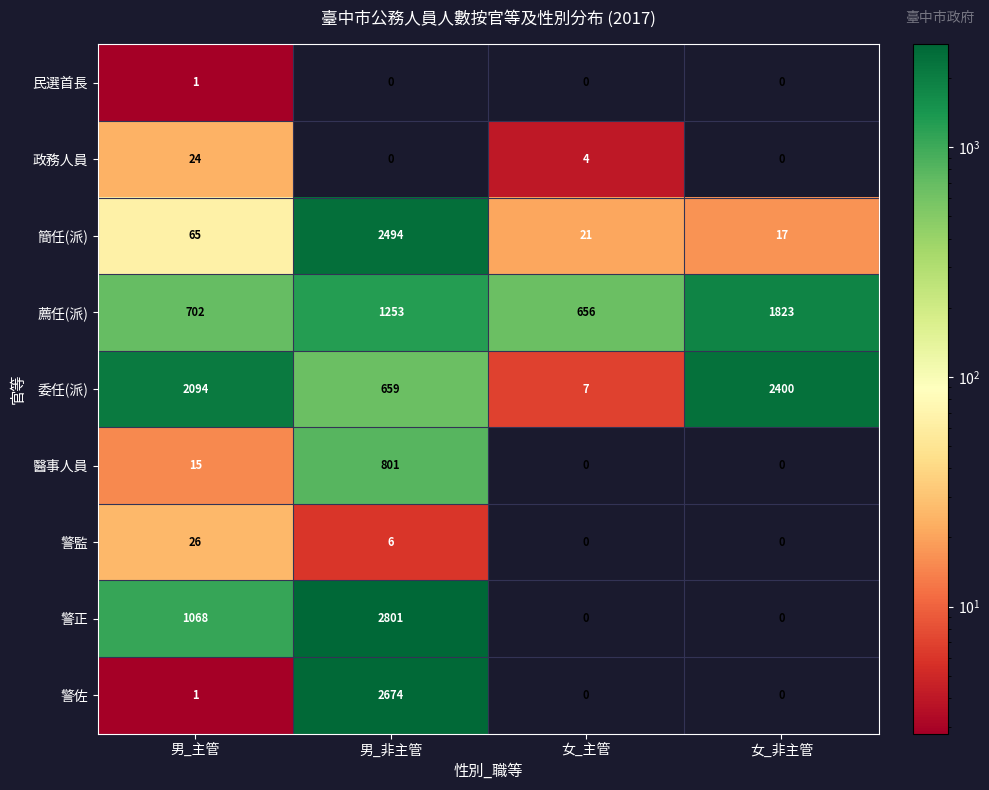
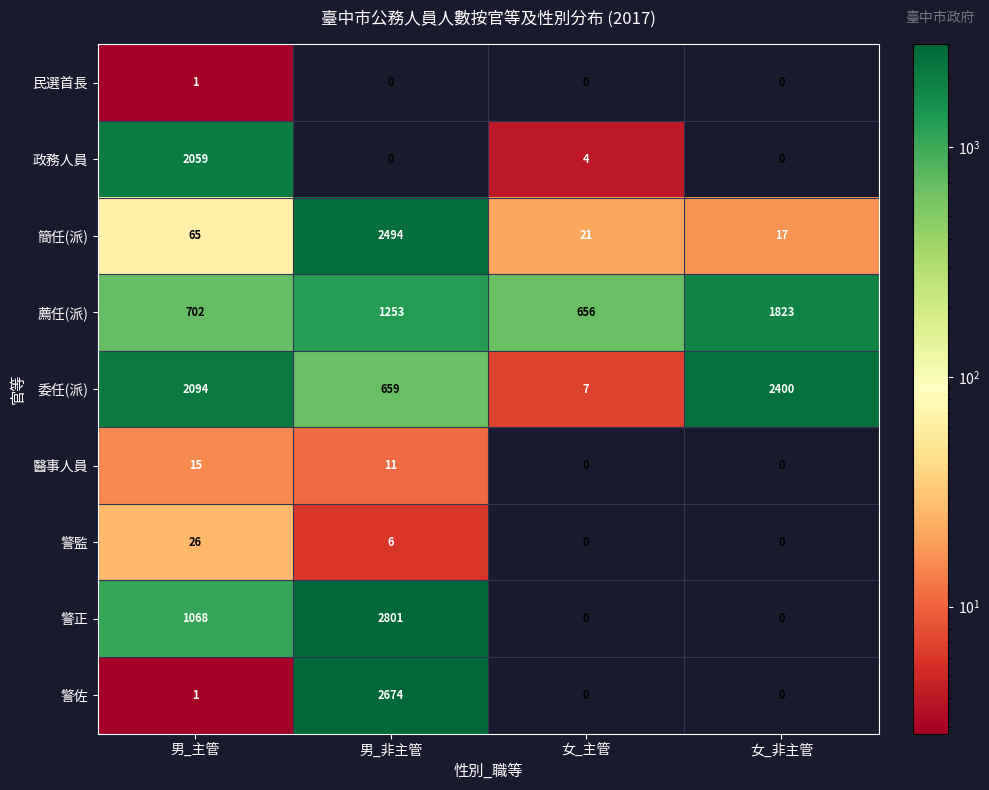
  {
    "民選首長": {
      "男_主管": 1
    },
    "政務人員": {
-     "男_主管": 24,
+     "男_主管": 2059,
      "女_主管": 4
    },
    "簡任(派)": {
      "男_主管": 65,
      "男_非主管": 2494,
      "女_主管": 21,
      "女_非主管": 17
    },
    "薦任(派)": {
      "男_主管": 702,
      "男_非主管": 1253,
      "女_主管": 656,
      "女_非主管": 1823
    },
    "委任(派)": {
      "男_主管": 2094,
      "男_非主管": 659,
      "女_主管": 7,
      "女_非主管": 2400
    },
    "醫事人員": {
      "男_主管": 15,
-     "男_非主管": 801
+     "男_非主管": 11
    },
    "警監": {
      "男_主管": 26,
      "男_非主管": 6
    },
    "警正": {
      "男_主管": 1068,
      "男_非主管": 2801
    },
    "警佐": {
      "男_主管": 1,
      "男_非主管": 2674
    }
  }
